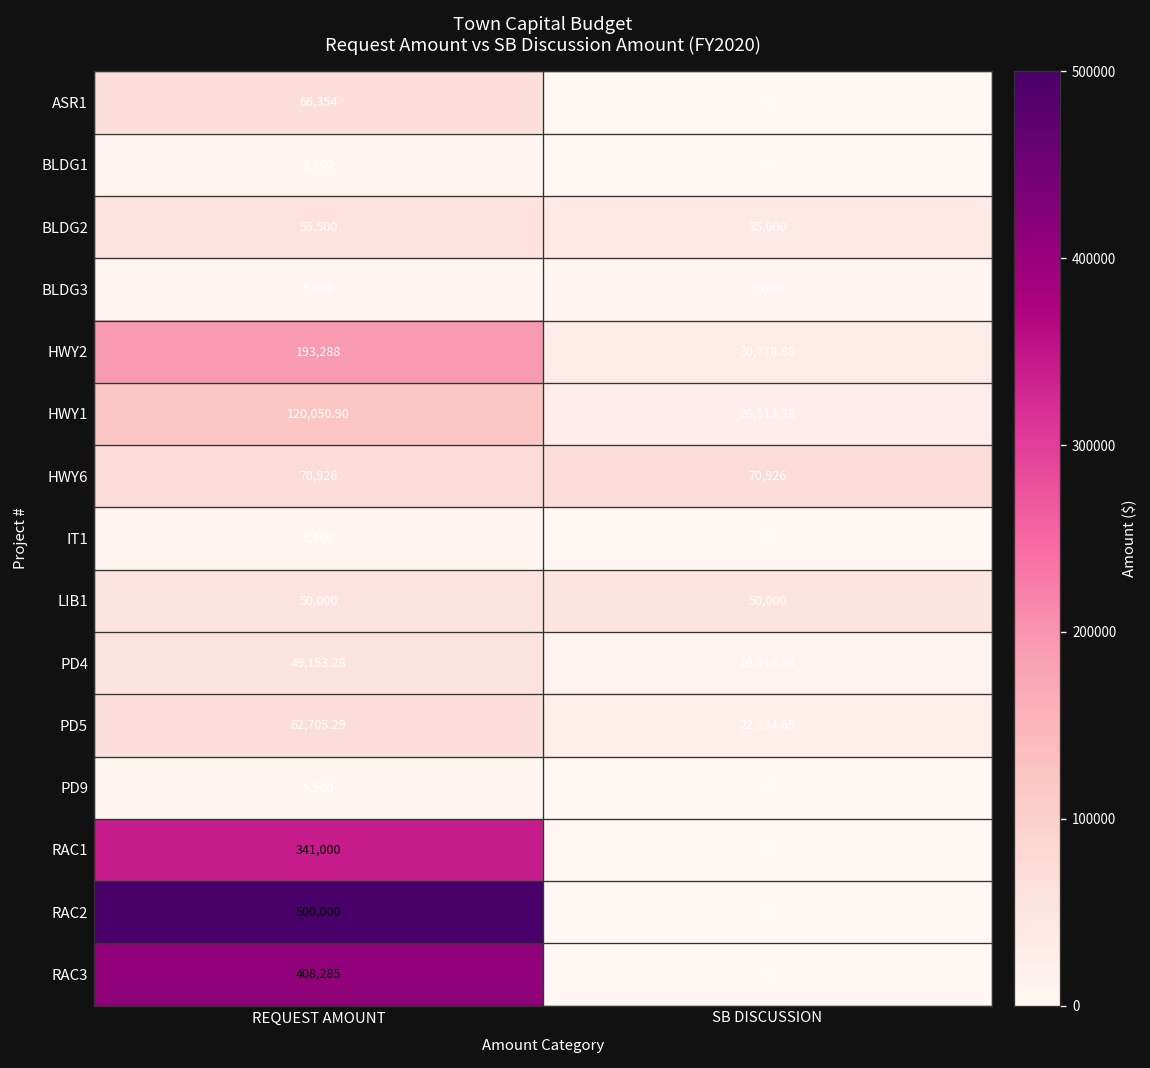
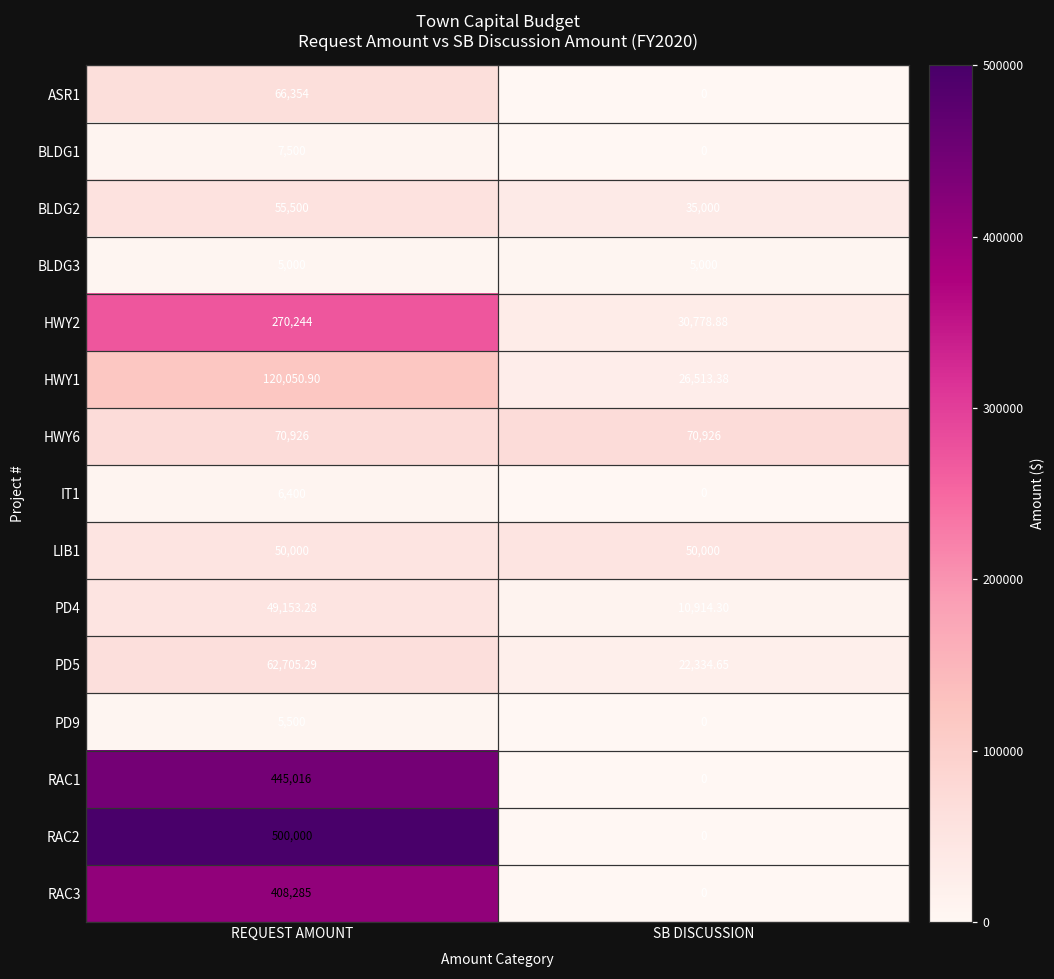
  {
    "HWY2": {
-     "REQUEST AMOUNT": "193,288"
+     "REQUEST AMOUNT": "270,244"
    },
    "HWY1": {
      "REQUEST AMOUNT": "120,050.90"
    },
    "RAC1": {
-     "REQUEST AMOUNT": "341,000"
+     "REQUEST AMOUNT": "445,016"
    },
    "RAC2": {
      "REQUEST AMOUNT": "500,000"
    },
    "RAC3": {
      "REQUEST AMOUNT": "408,285"
    }
  }
